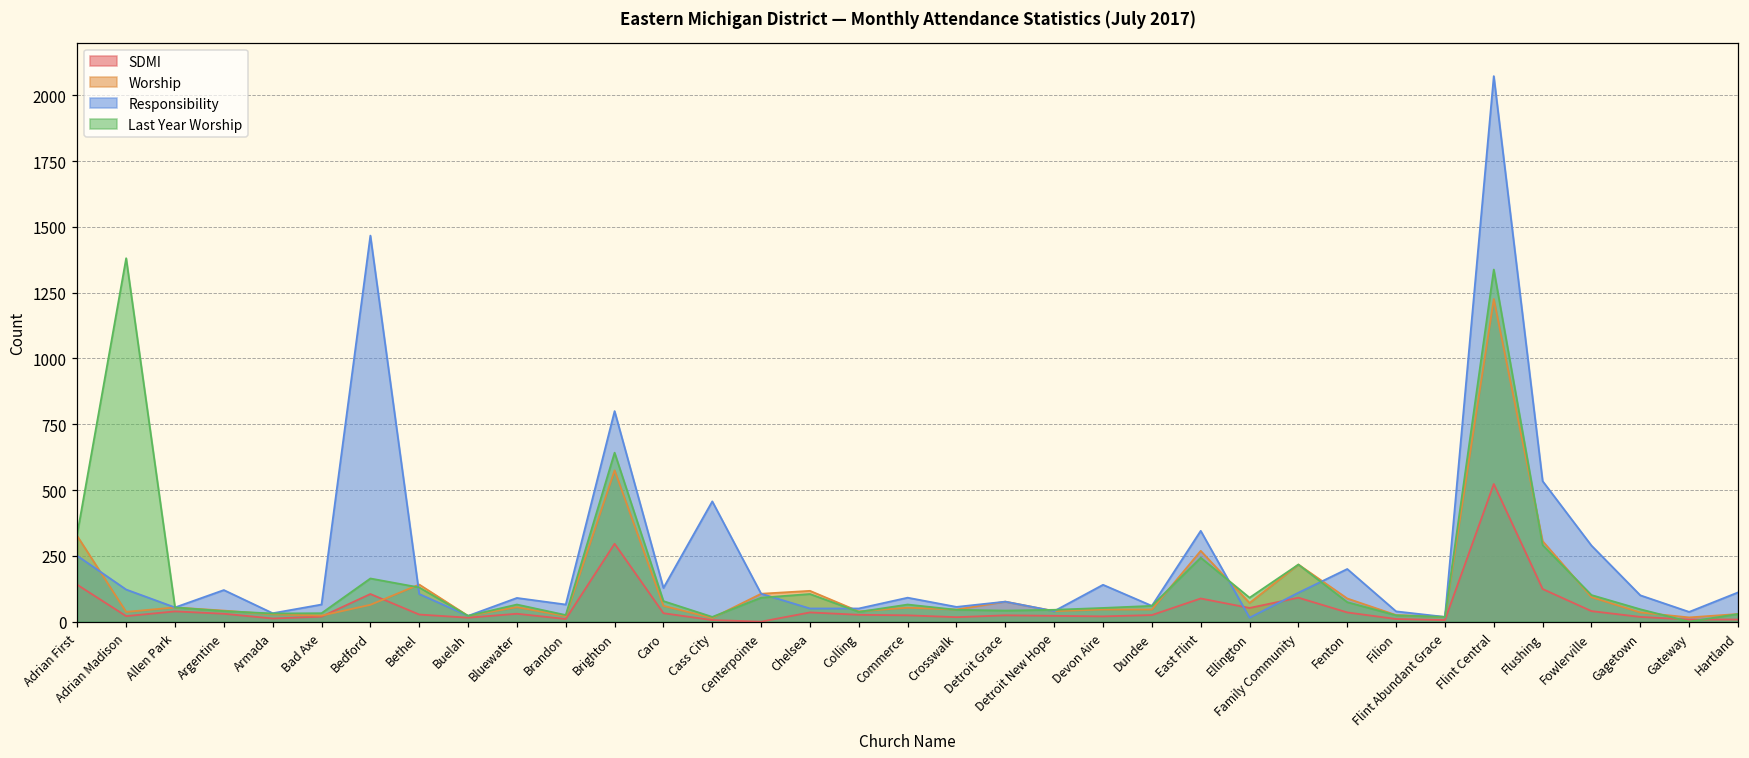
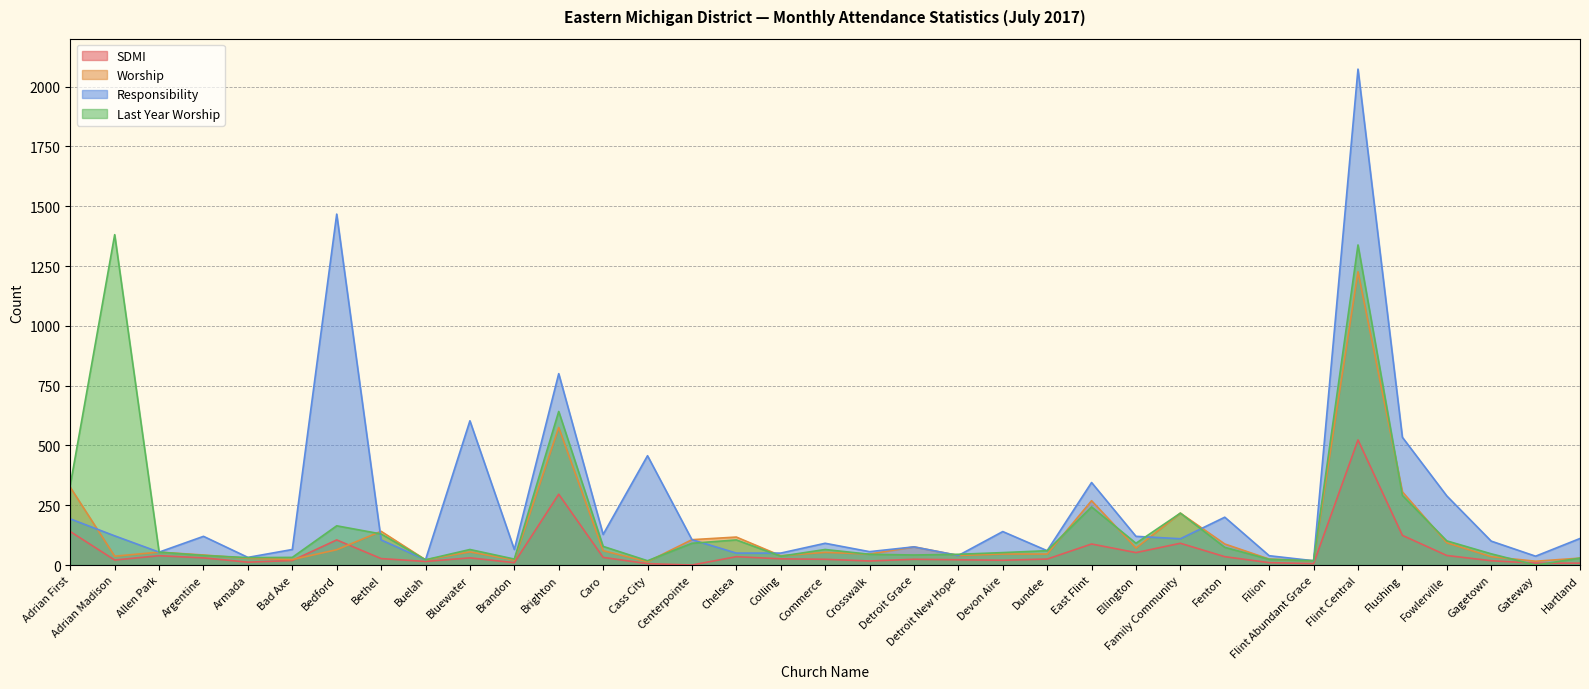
  {
    "Responsibility": {
-     "Adrian First": 250,
+     "Adrian First": 190,
      "Adrian Madison": 120,
      "Argentine": 120,
      "Bad Axe": 70,
      "Bedford": 1470,
      "Bethel": 110,
-     "Bluewater": 90,
+     "Bluewater": 600,
      "Brandon": 70,
      "Brighton": 800,
      "Caro": 130,
      "Cass City": 460,
      "Chelsea": 50,
      "Colling": 50,
      "Commerce": 90,
      "Devon Aire": 140,
      "East Flint": 350,
-     "Ellington": 20,
+     "Ellington": 120,
      "Family Community": 110,
      "Fenton": 200,
      "Filion": 40,
      "Flint Central": 2070,
      "Flushing": 530,
      "Fowlerville": 290,
      "Gagetown": 100,
      "Gateway": 40,
      "Hartland": 110
    },
    "Last Year Worship": {
      "Adrian Madison": 1380,
      "Bedford": 160,
      "Bethel": 130,
      "Brighton": 640,
      "Caro": 80,
      "Centerpointe": 90,
      "Chelsea": 110,
      "Commerce": 70,
      "Detroit Grace": 40,
      "East Flint": 240,
      "Ellington": 90,
      "Fenton": 70,
      "Flint Central": 1340,
      "Flushing": 290,
      "Gagetown": 50
    }
  }
